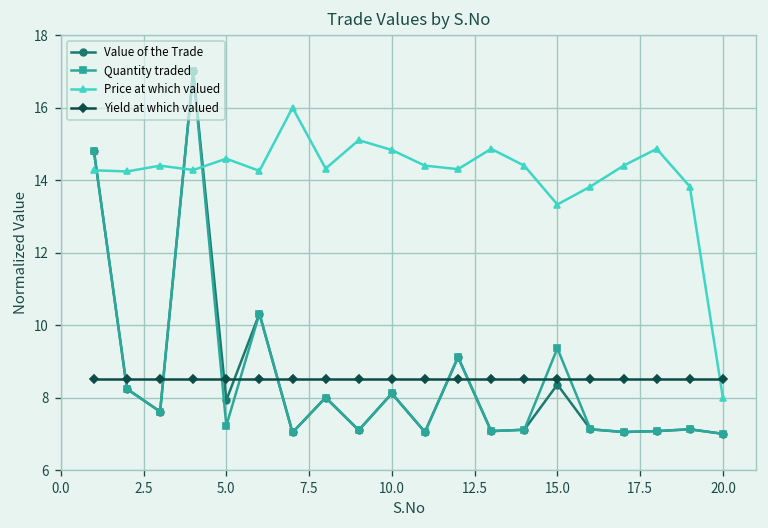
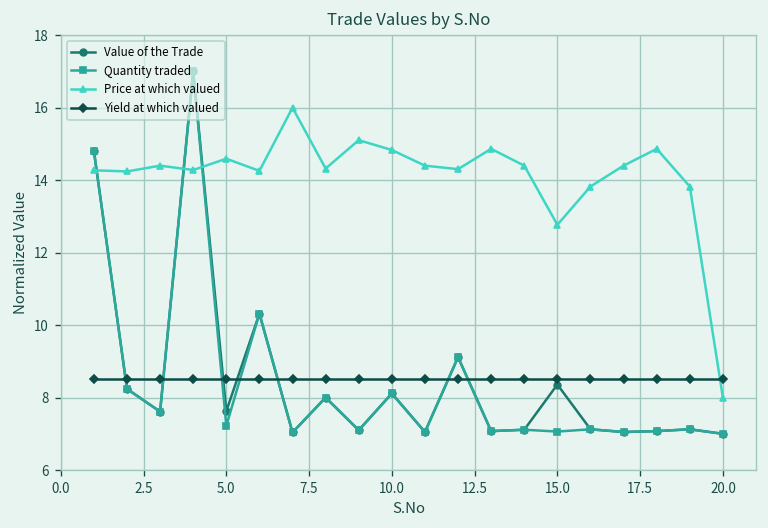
  {
    "Value of the Trade": {
-     "5.0": 7.9,
+     "5.0": 7.6,
      "15.0": 8.4
    },
    "Quantity traded": {
      "5.0": 7.2,
-     "15.0": 9.4
+     "15.0": 7.1
    },
    "Price at which valued": {
      "5.0": 14.6,
      "10.0": 14.8,
-     "15.0": 13.3,
+     "15.0": 12.8,
      "20.0": 8.0
    },
    "Yield at which valued": {
      "5.0": 8.5,
      "10.0": 8.5,
      "15.0": 8.5,
      "20.0": 8.5
    }
  }
